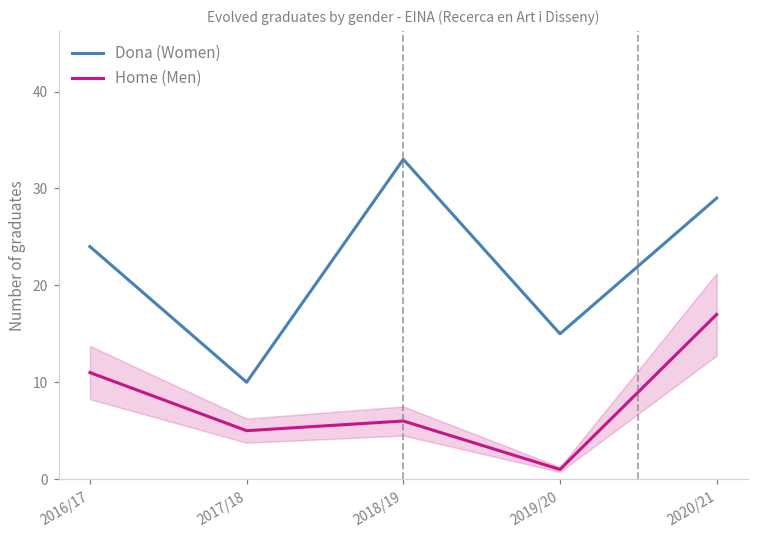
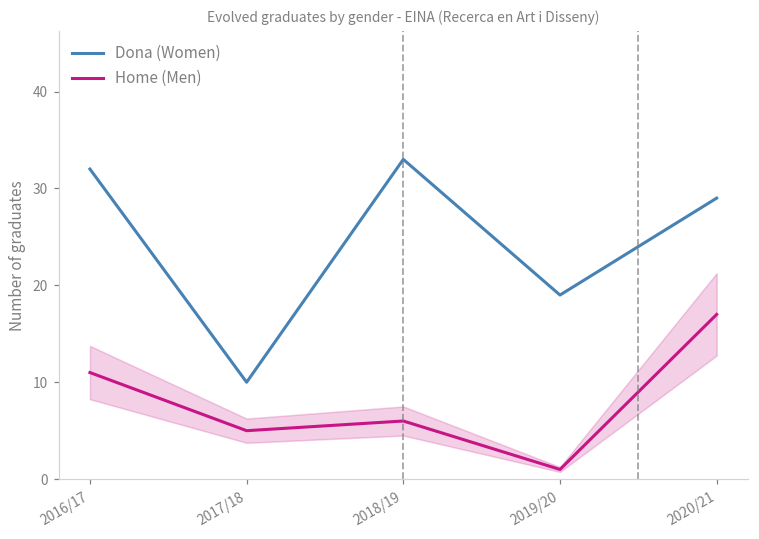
  {
    "Dona (Women)": {
-     "2016/17": 24,
+     "2016/17": 32,
      "2017/18": 10,
      "2018/19": 33,
-     "2019/20": 15,
+     "2019/20": 19,
      "2020/21": 29
    }
  }
